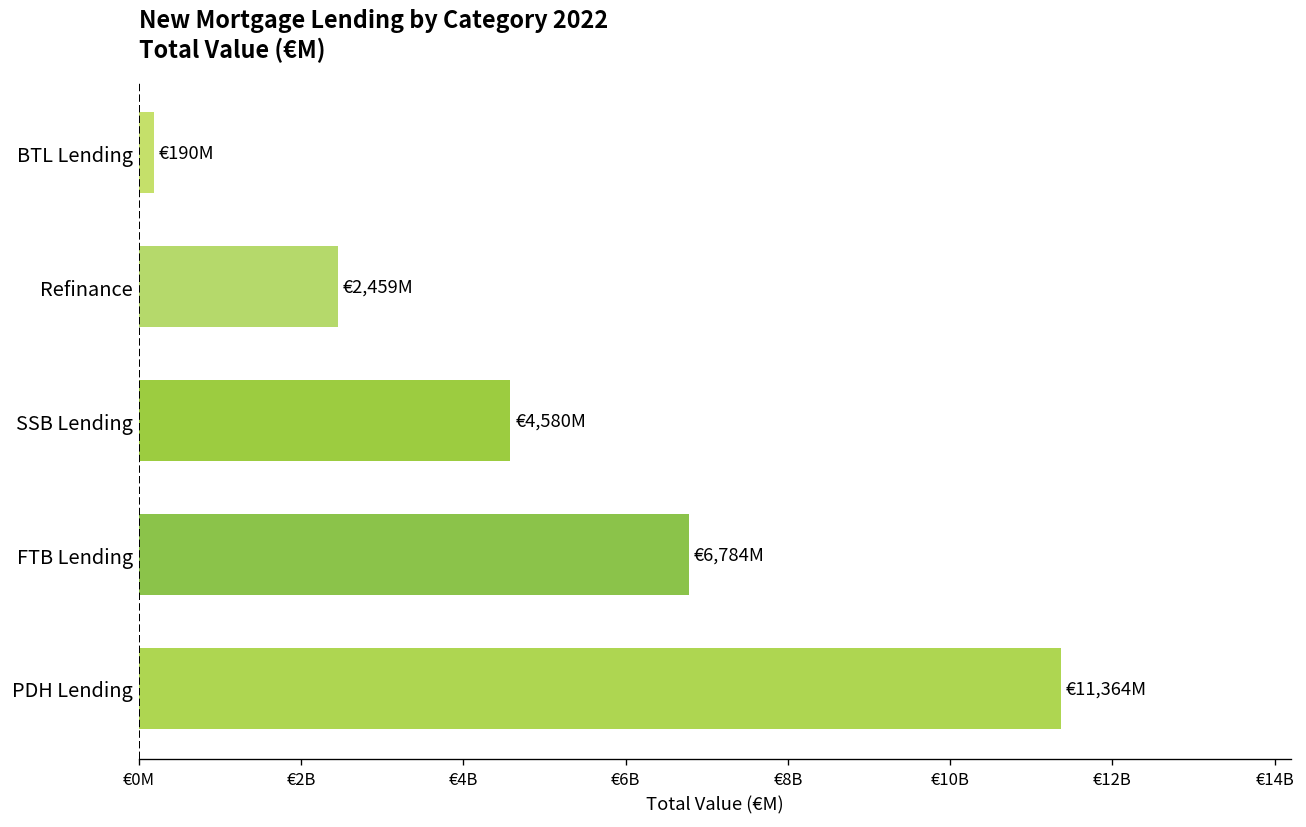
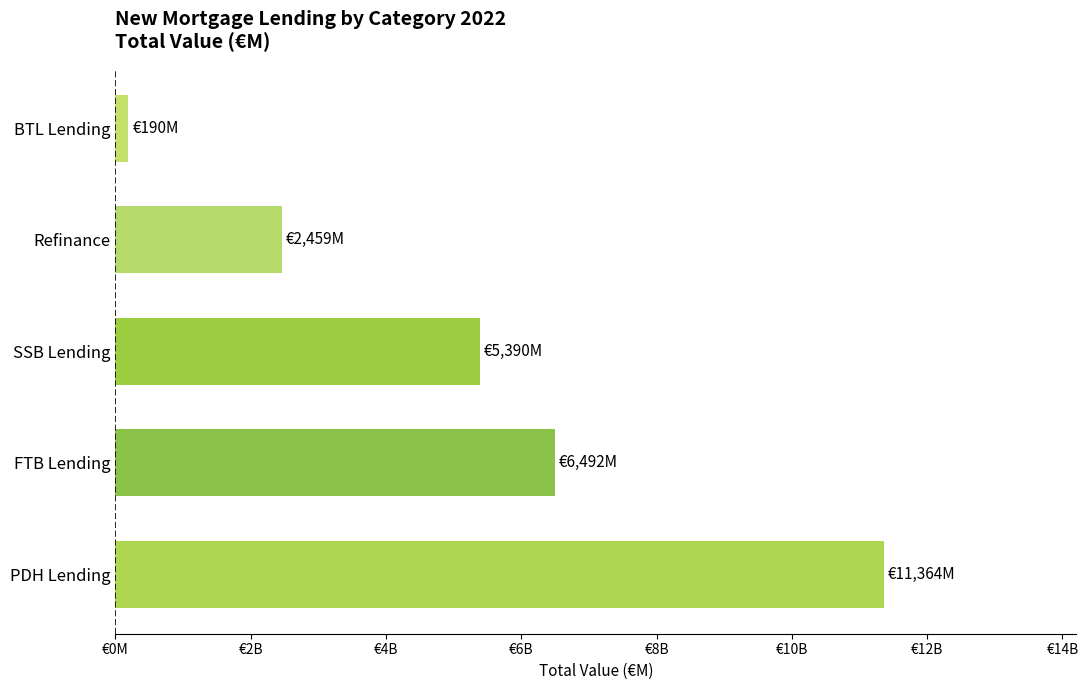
  {
    "BTL Lending": "€190M",
    "Refinance": "€2,459M",
-   "SSB Lending": "€4,580M",
-   "FTB Lending": "€6,784M",
+   "SSB Lending": "€5,390M",
+   "FTB Lending": "€6,492M",
    "PDH Lending": "€11,364M"
  }
